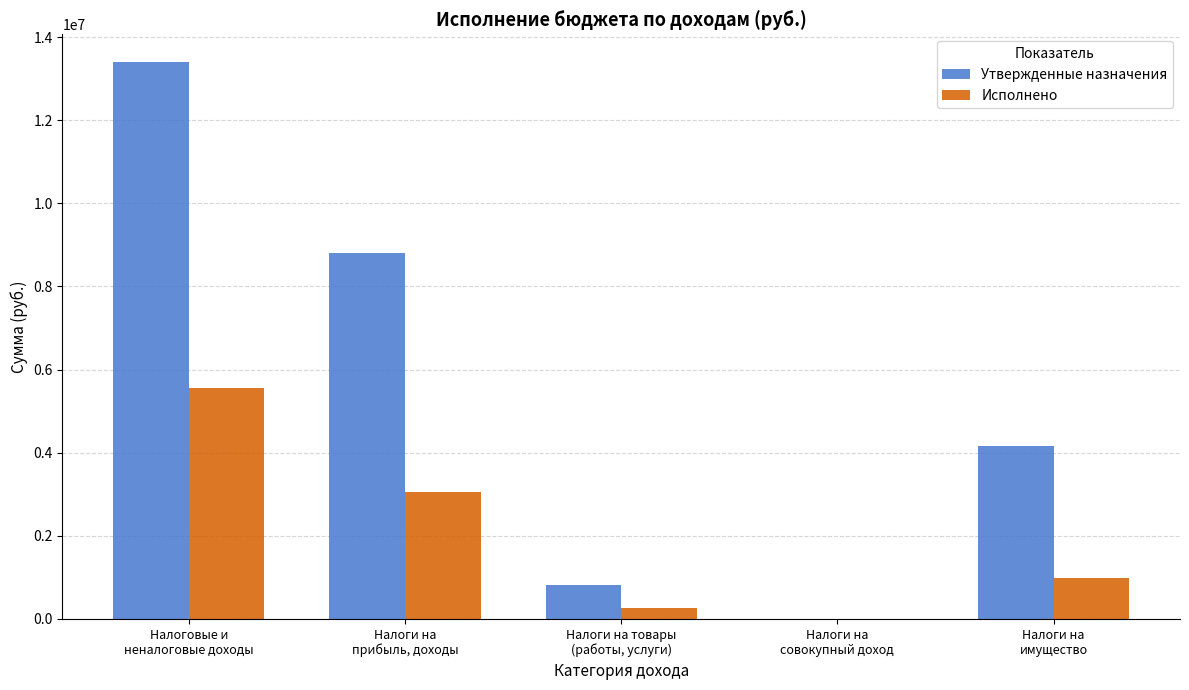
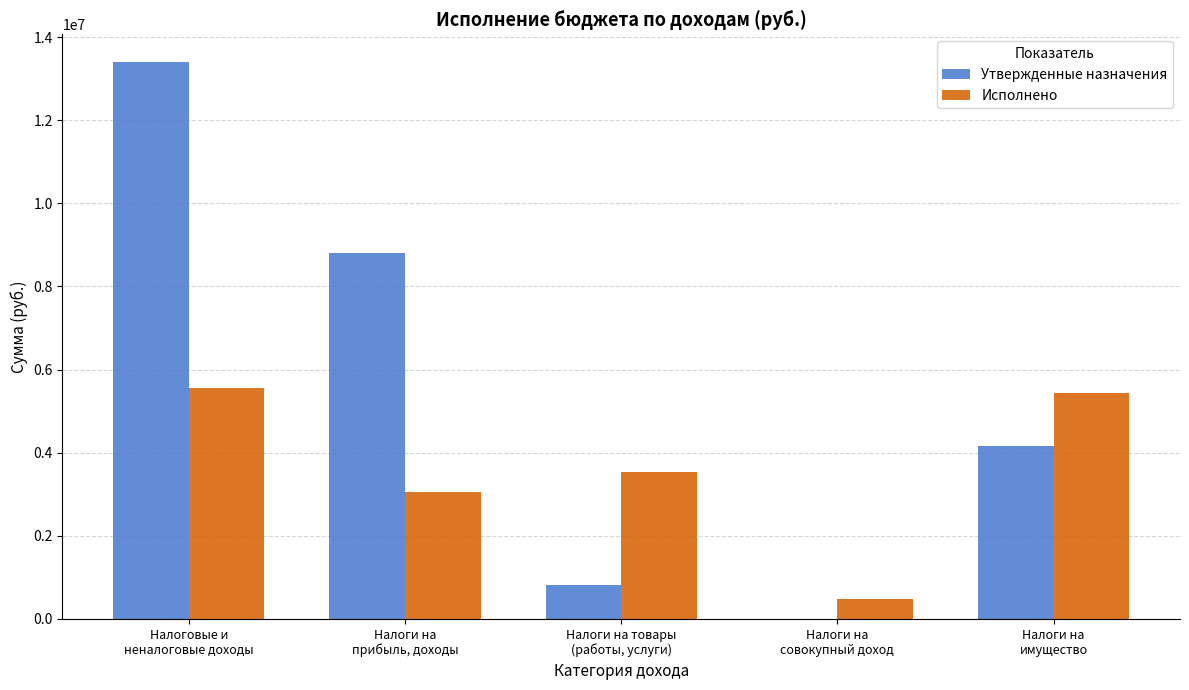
  {
    "Утвержденные назначения": {
      "Налоговые и неналоговые доходы": 13400000,
      "Налоги на прибыль, доходы": 8800000,
      "Налоги на товары (работы, услуги)": 800000,
      "Налоги на имущество": 4200000
    },
    "Исполнено": {
      "Налоговые и неналоговые доходы": 5600000,
      "Налоги на прибыль, доходы": 3100000,
-     "Налоги на товары (работы, услуги)": 300000,
-     "Налоги на совокупный доход": 0,
-     "Налоги на имущество": 1000000
+     "Налоги на товары (работы, услуги)": 3500000,
+     "Налоги на совокупный доход": 500000,
+     "Налоги на имущество": 5400000
    }
  }
